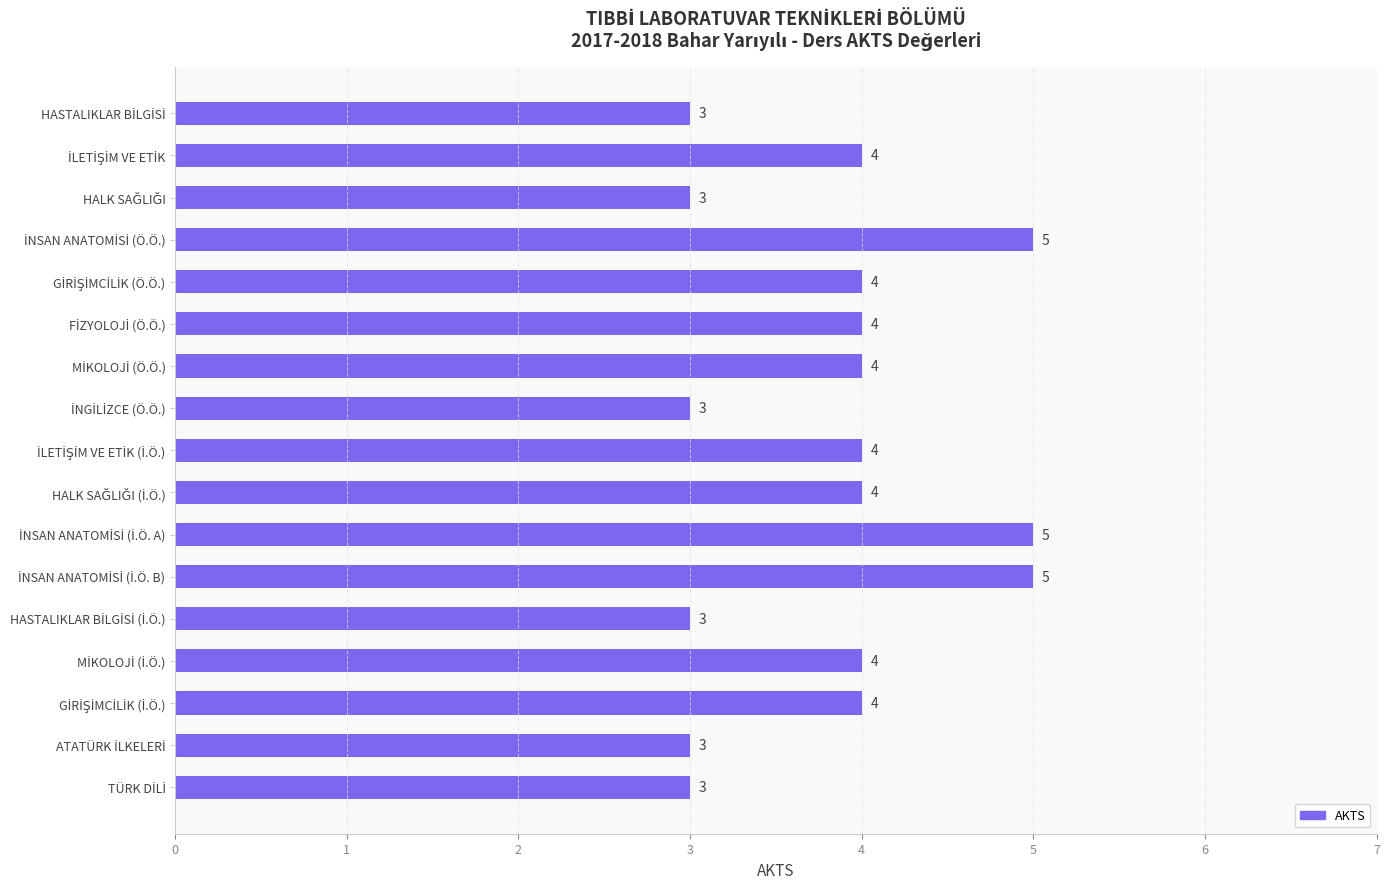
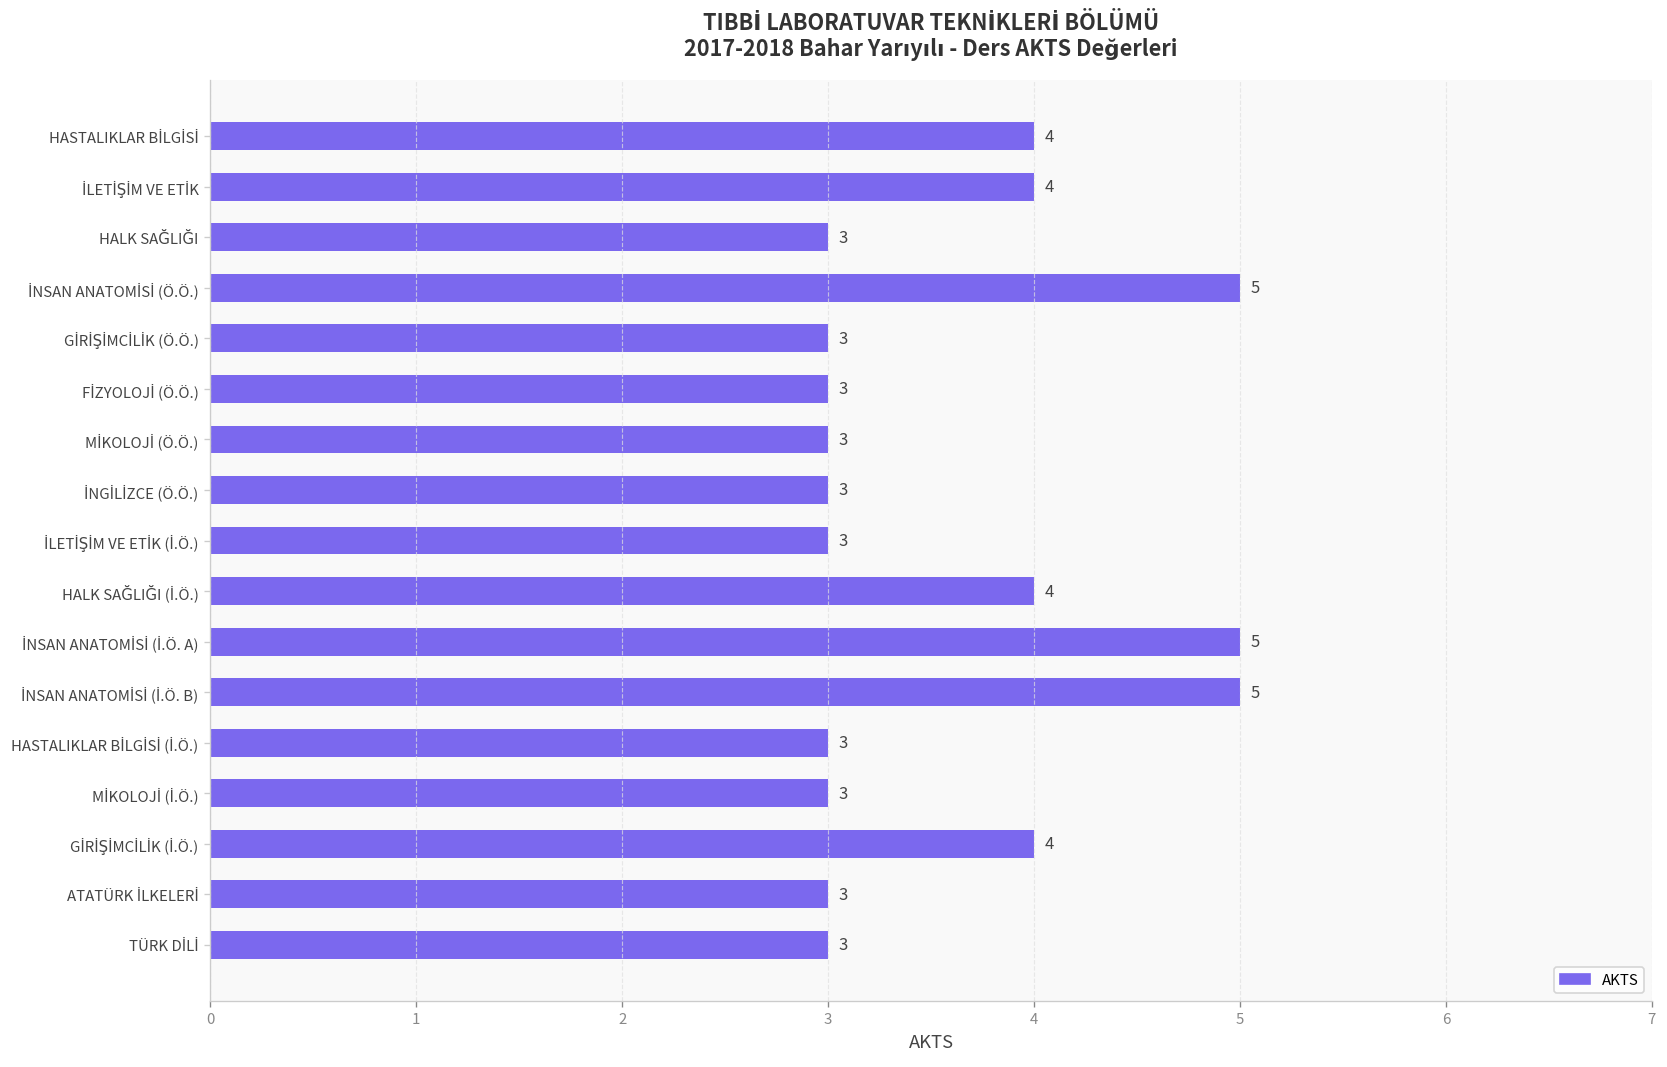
  {
-   "HASTALIKLAR BİLGİSİ": 3,
+   "HASTALIKLAR BİLGİSİ": 4,
    "İLETİŞİM VE ETİK": 4,
    "HALK SAĞLIĞI": 3,
    "İNSAN ANATOMİSİ (Ö.Ö.)": 5,
-   "GİRİŞİMCİLİK (Ö.Ö.)": 4,
-   "FİZYOLOJİ (Ö.Ö.)": 4,
-   "MİKOLOJİ (Ö.Ö.)": 4,
+   "GİRİŞİMCİLİK (Ö.Ö.)": 3,
+   "FİZYOLOJİ (Ö.Ö.)": 3,
+   "MİKOLOJİ (Ö.Ö.)": 3,
    "İNGİLİZCE (Ö.Ö.)": 3,
-   "İLETİŞİM VE ETİK (İ.Ö.)": 4,
+   "İLETİŞİM VE ETİK (İ.Ö.)": 3,
    "HALK SAĞLIĞI (İ.Ö.)": 4,
    "İNSAN ANATOMİSİ (İ.Ö. A)": 5,
    "İNSAN ANATOMİSİ (İ.Ö. B)": 5,
    "HASTALIKLAR BİLGİSİ (İ.Ö.)": 3,
-   "MİKOLOJİ (İ.Ö.)": 4,
+   "MİKOLOJİ (İ.Ö.)": 3,
    "GİRİŞİMCİLİK (İ.Ö.)": 4,
    "ATATÜRK İLKELERİ": 3,
    "TÜRK DİLİ": 3
  }
